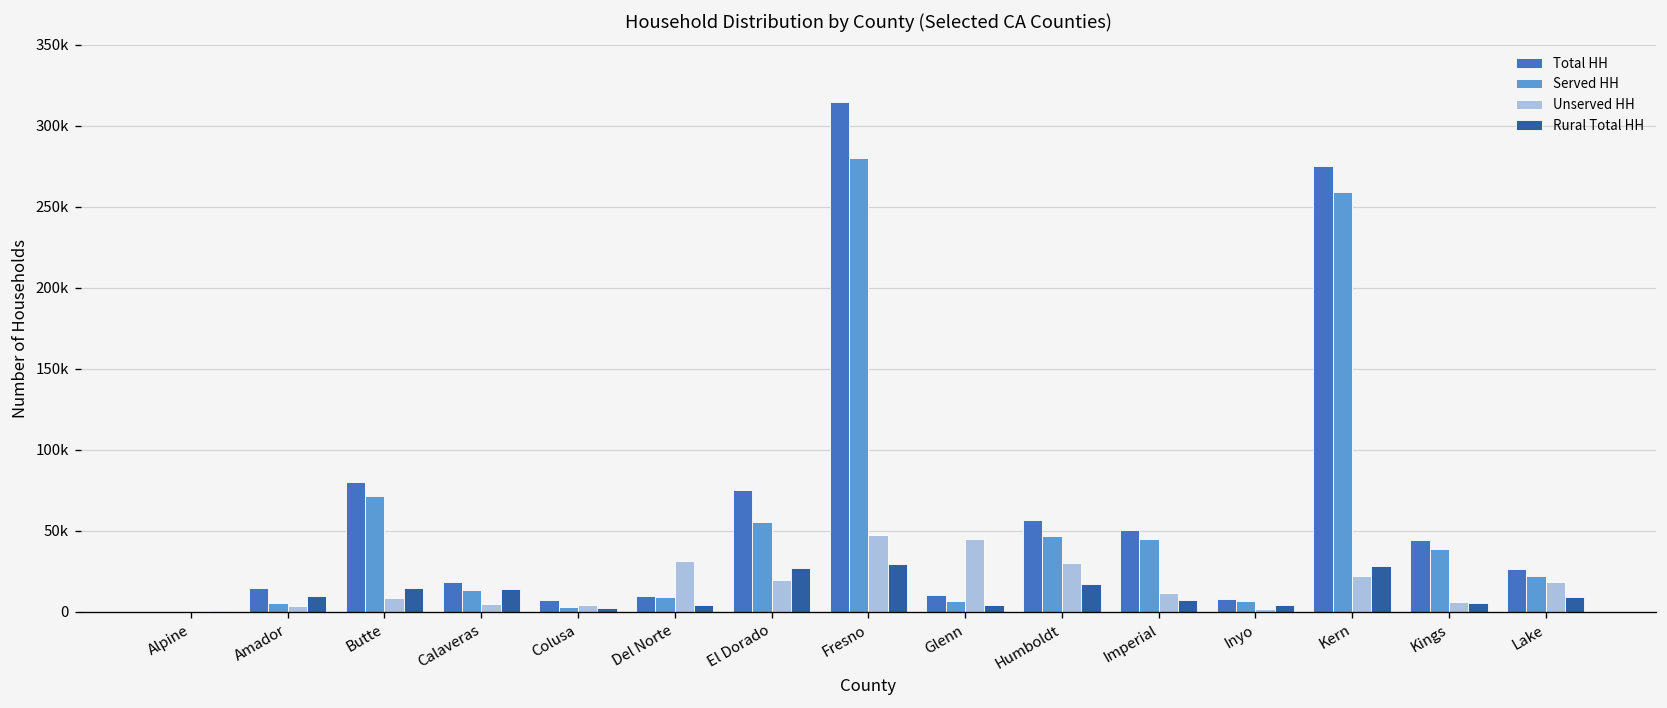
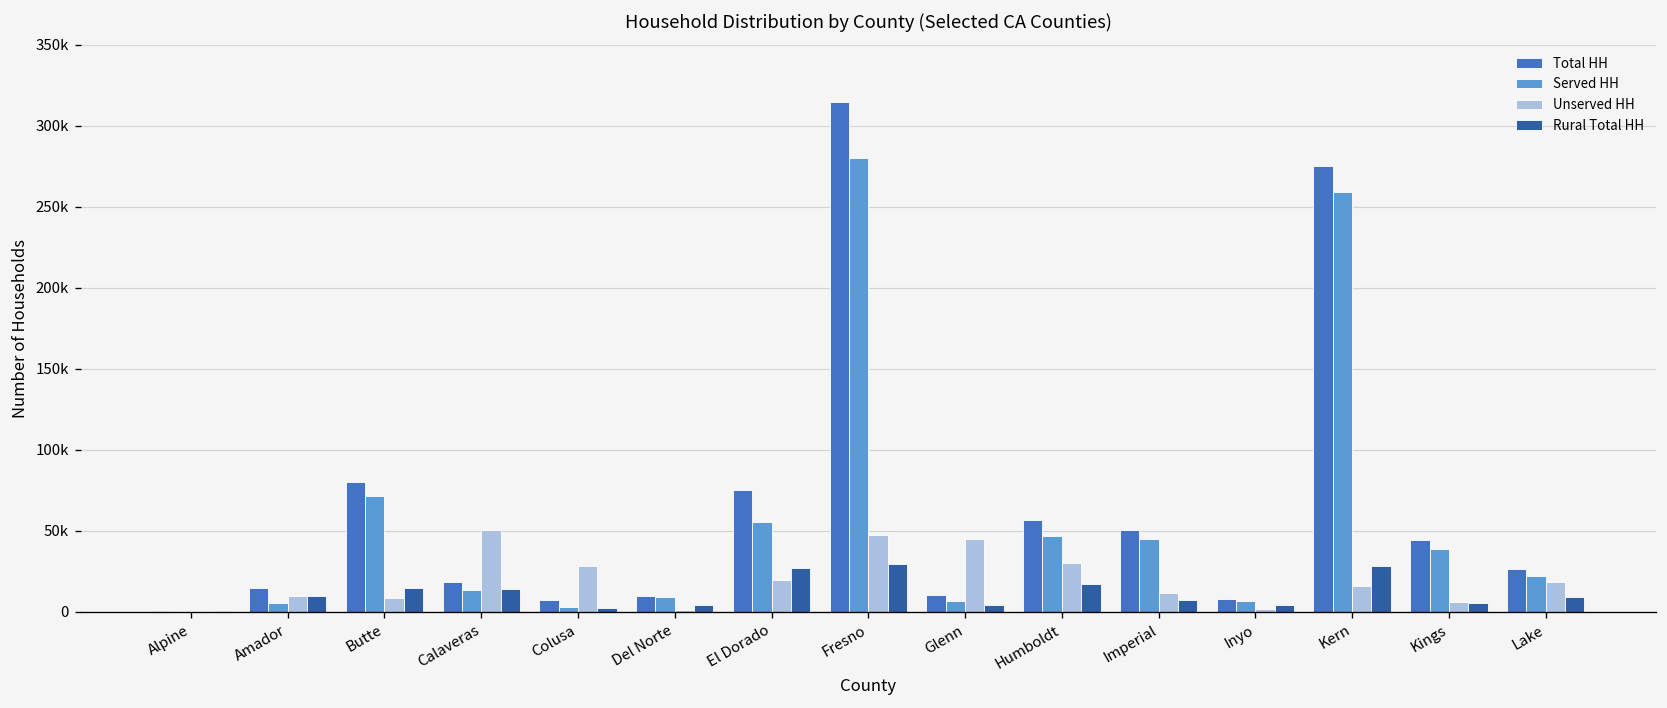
  {
    "Unserved HH": {
-     "Amador": 4000,
+     "Amador": 10000,
      "Butte": 9000,
-     "Calaveras": 5000,
-     "Colusa": 4000,
-     "Del Norte": 31000,
+     "Calaveras": 50000,
+     "Colusa": 28000,
+     "Del Norte": 1000,
      "El Dorado": 20000,
      "Fresno": 47000,
      "Glenn": 45000,
      "Humboldt": 30000,
      "Imperial": 12000,
-     "Kern": 22000,
+     "Kern": 16000,
      "Kings": 6000,
      "Lake": 18000
    }
  }
